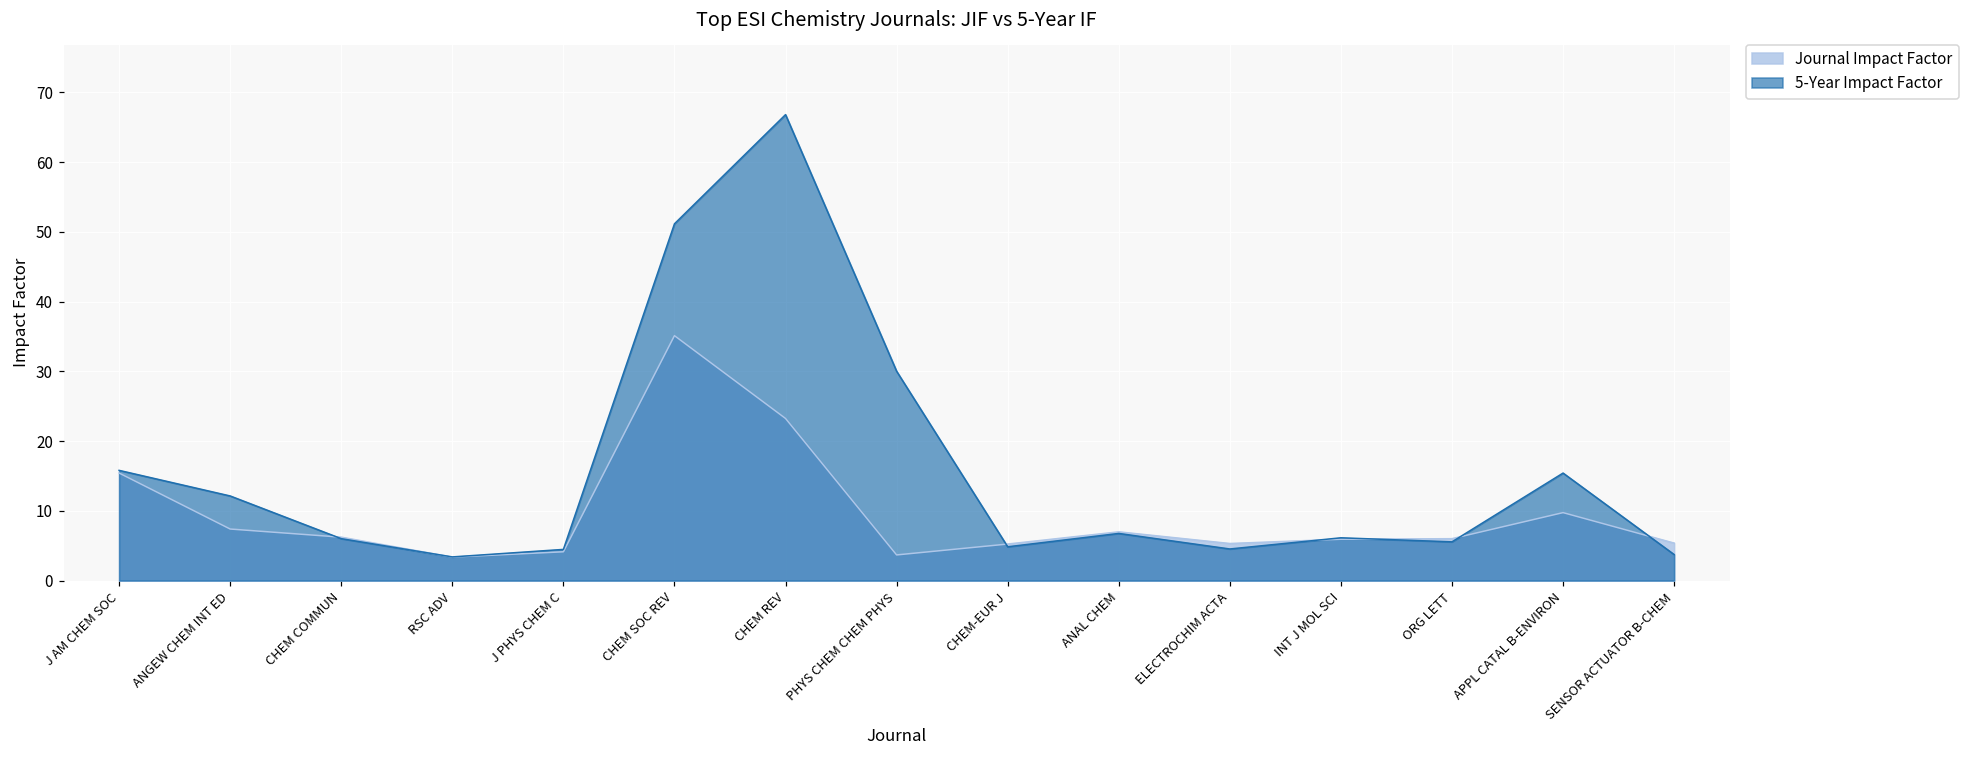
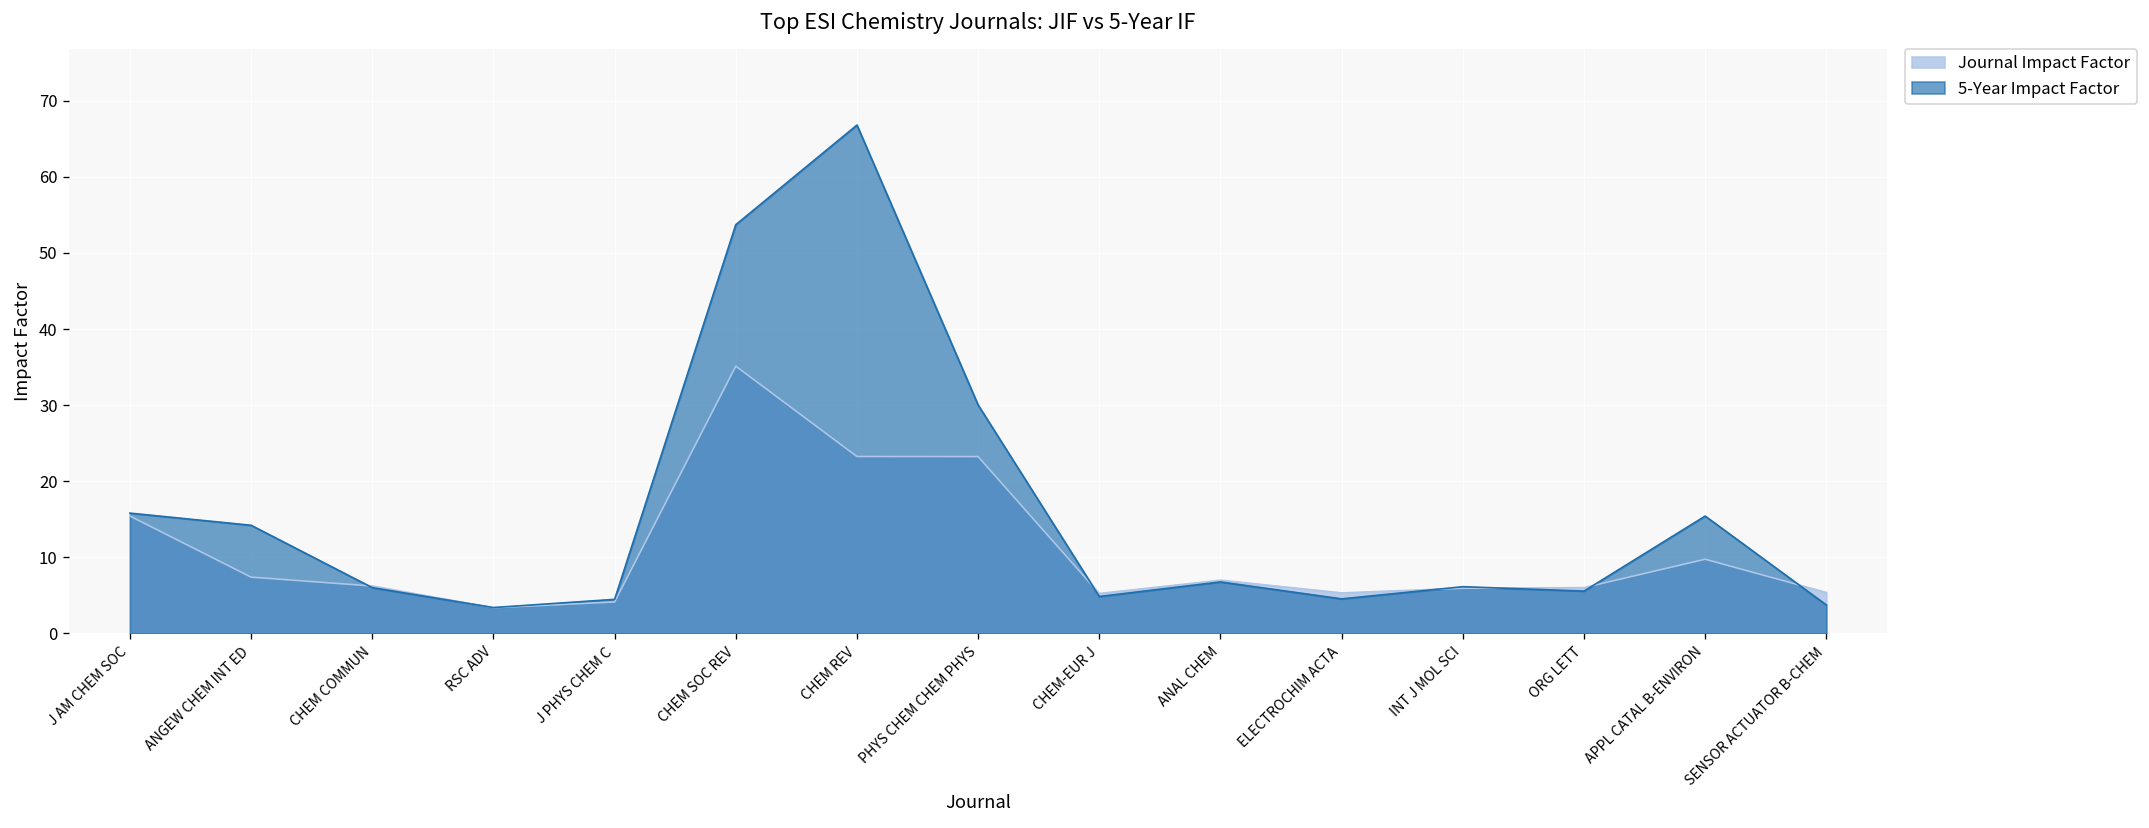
  {
    "Journal Impact Factor": {
      "ANGEW CHEM INT ED": 7,
      "CHEM SOC REV": 35,
      "CHEM REV": 23,
-     "PHYS CHEM CHEM PHYS": 4,
+     "PHYS CHEM CHEM PHYS": 23,
      "ELECTROCHIM ACTA": 5,
      "ORG LETT": 6,
      "APPL CATAL B-ENVIRON": 10,
      "SENSOR ACTUATOR B-CHEM": 5
    },
    "5-Year Impact Factor": {
-     "ANGEW CHEM INT ED": 12,
-     "CHEM SOC REV": 51,
+     "ANGEW CHEM INT ED": 14,
+     "CHEM SOC REV": 54,
      "CHEM REV": 67,
      "PHYS CHEM CHEM PHYS": 30,
      "ELECTROCHIM ACTA": 5,
      "ORG LETT": 6,
      "APPL CATAL B-ENVIRON": 15,
      "SENSOR ACTUATOR B-CHEM": 4
    }
  }
